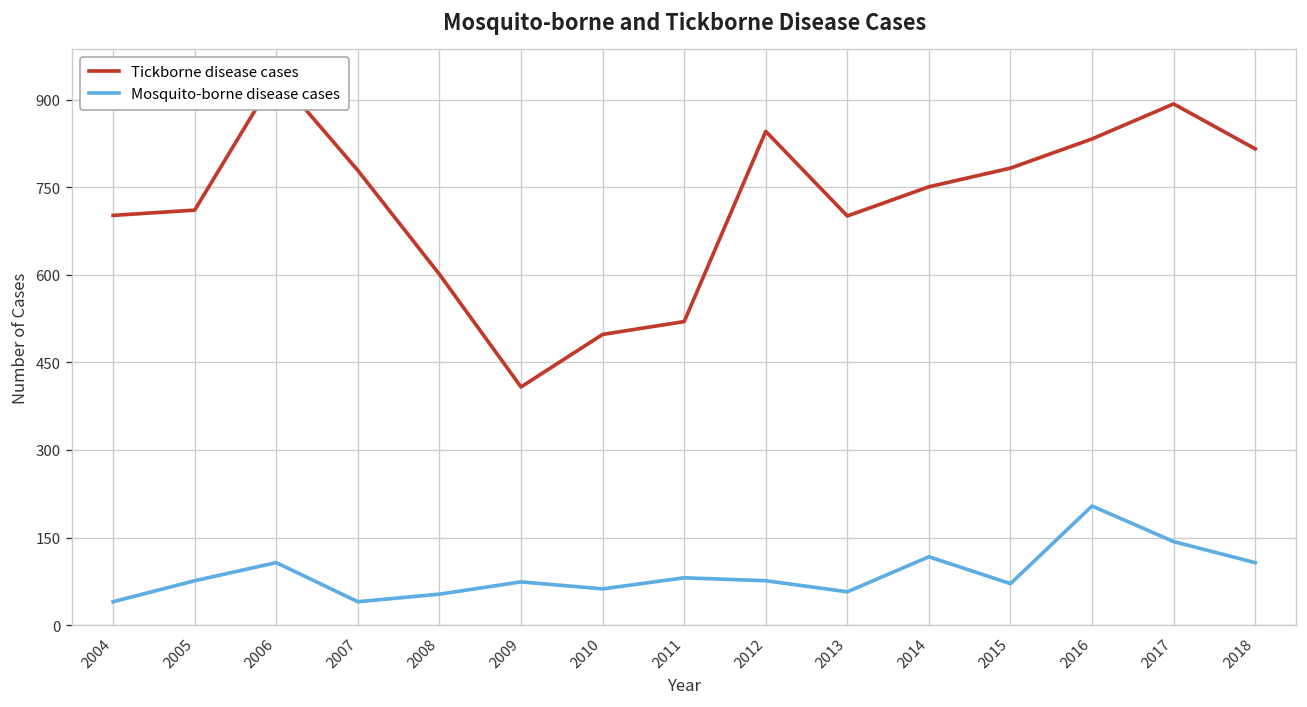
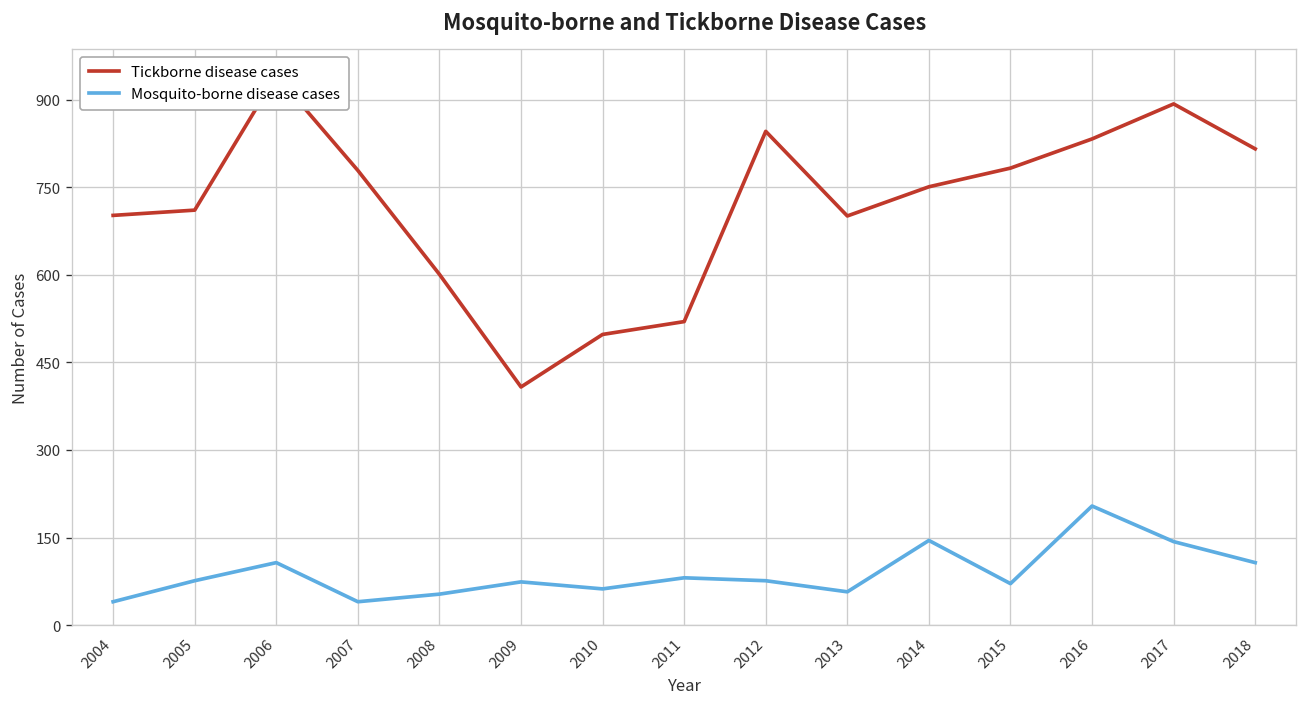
  {
    "Tickborne disease cases": {
      "2004": 700,
      "2005": 710,
      "2007": 780,
      "2008": 600,
      "2009": 410,
      "2010": 500,
      "2011": 520,
      "2012": 850,
      "2013": 700,
      "2014": 750,
      "2015": 780,
      "2016": 830,
      "2017": 890,
      "2018": 820
    },
    "Mosquito-borne disease cases": {
      "2004": 40,
      "2005": 80,
      "2006": 110,
      "2007": 40,
      "2008": 50,
      "2009": 70,
      "2010": 60,
      "2011": 80,
      "2012": 80,
      "2013": 60,
-     "2014": 120,
+     "2014": 150,
      "2015": 70,
      "2016": 200,
      "2017": 140,
      "2018": 110
    }
  }
